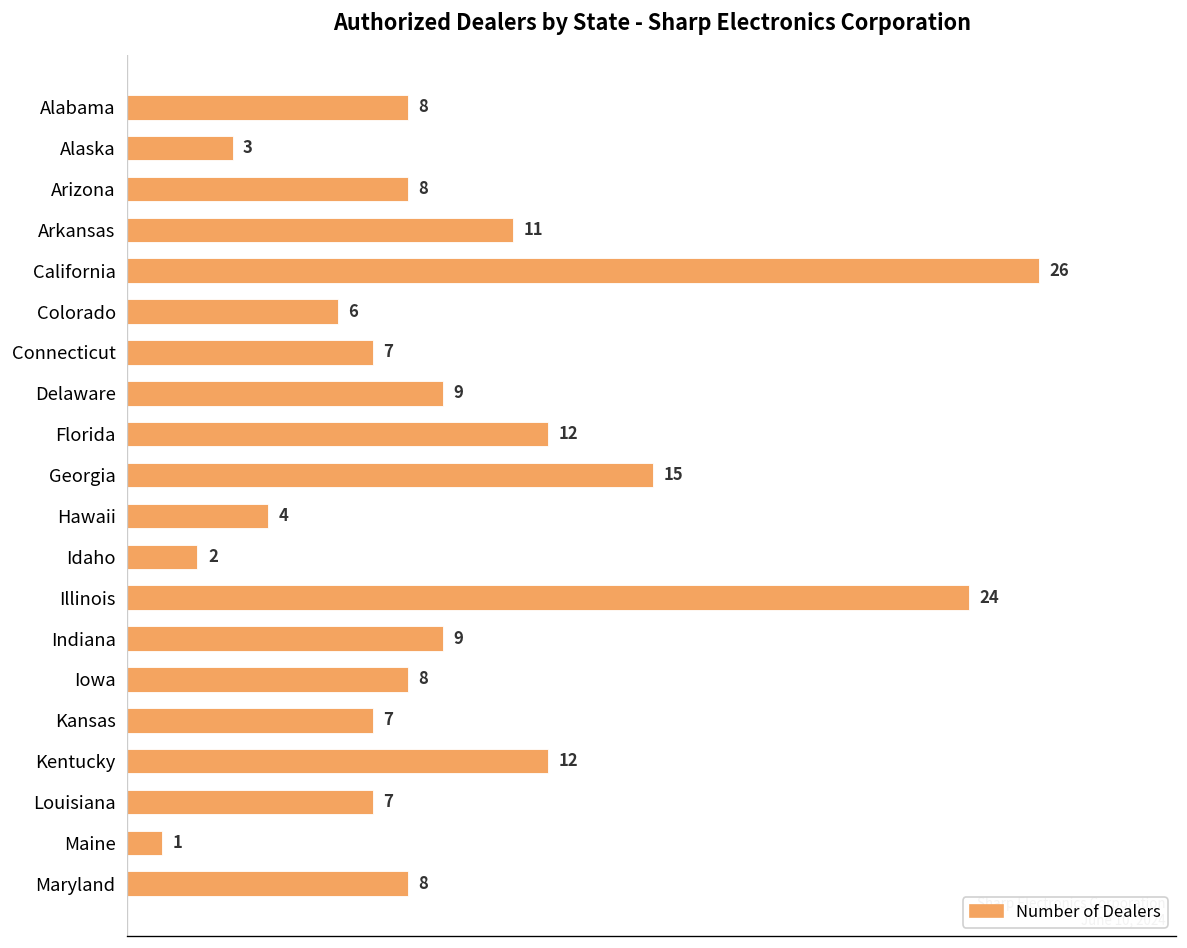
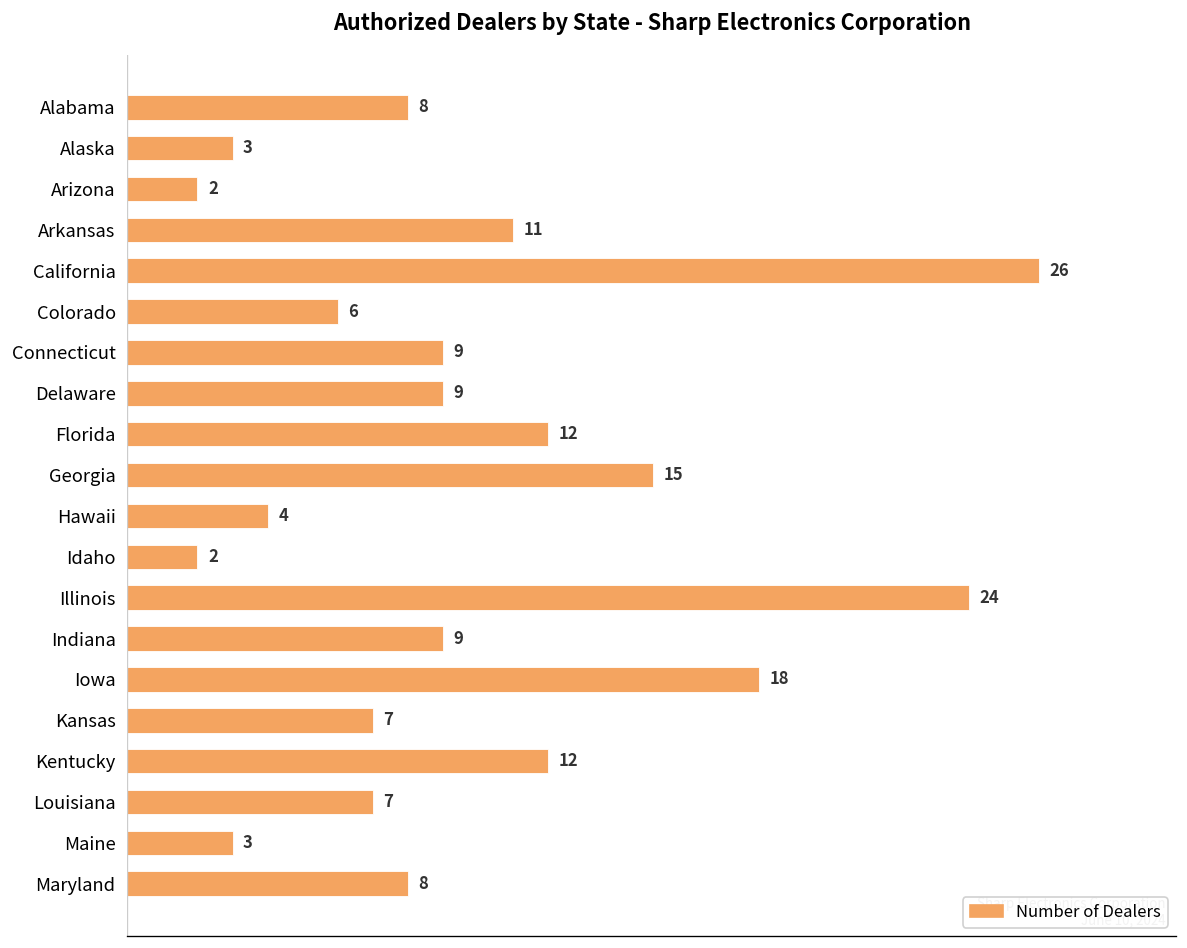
  {
    "Alabama": 8,
    "Alaska": 3,
-   "Arizona": 8,
+   "Arizona": 2,
    "Arkansas": 11,
    "California": 26,
    "Colorado": 6,
-   "Connecticut": 7,
+   "Connecticut": 9,
    "Delaware": 9,
    "Florida": 12,
    "Georgia": 15,
    "Hawaii": 4,
    "Idaho": 2,
    "Illinois": 24,
    "Indiana": 9,
-   "Iowa": 8,
+   "Iowa": 18,
    "Kansas": 7,
    "Kentucky": 12,
    "Louisiana": 7,
-   "Maine": 1,
+   "Maine": 3,
    "Maryland": 8
  }
